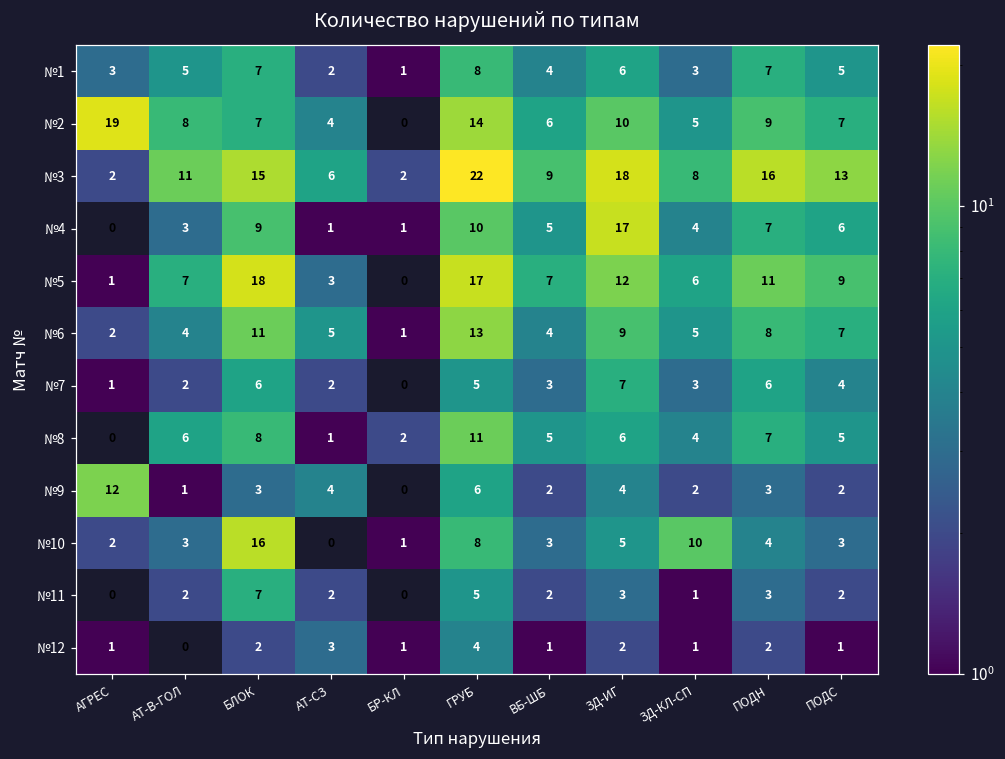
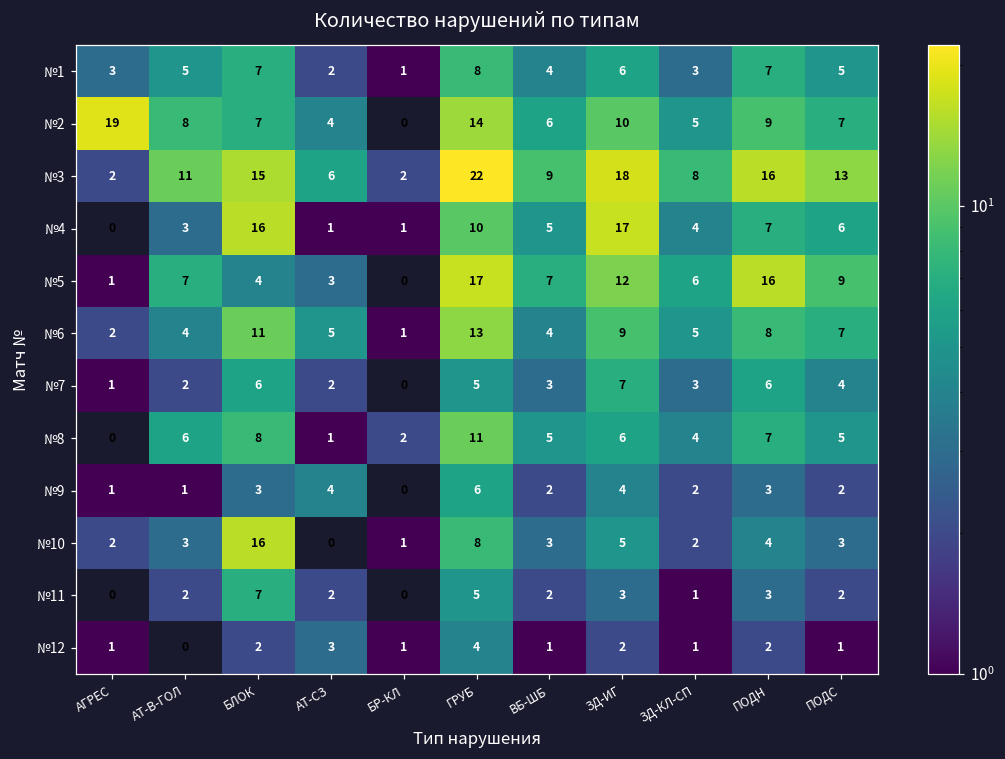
  {
    "№1": {
      "АГРЕС": 3,
      "АТ-В-ГОЛ": 5,
      "БЛОК": 7,
      "АТ-СЗ": 2,
      "БР-КЛ": 1,
      "ГРУБ": 8,
      "ВБ-ШБ": 4,
      "ЗД-ИГ": 6,
      "ЗД-КЛ-СП": 3,
      "ПОДН": 7,
      "ПОДС": 5
    },
    "№2": {
      "АГРЕС": 19,
      "АТ-В-ГОЛ": 8,
      "БЛОК": 7,
      "АТ-СЗ": 4,
      "ГРУБ": 14,
      "ВБ-ШБ": 6,
      "ЗД-ИГ": 10,
      "ЗД-КЛ-СП": 5,
      "ПОДН": 9,
      "ПОДС": 7
    },
    "№3": {
      "АГРЕС": 2,
      "АТ-В-ГОЛ": 11,
      "БЛОК": 15,
      "АТ-СЗ": 6,
      "БР-КЛ": 2,
      "ГРУБ": 22,
      "ВБ-ШБ": 9,
      "ЗД-ИГ": 18,
      "ЗД-КЛ-СП": 8,
      "ПОДН": 16,
      "ПОДС": 13
    },
    "№4": {
      "АТ-В-ГОЛ": 3,
-     "БЛОК": 9,
+     "БЛОК": 16,
      "АТ-СЗ": 1,
      "БР-КЛ": 1,
      "ГРУБ": 10,
      "ВБ-ШБ": 5,
      "ЗД-ИГ": 17,
      "ЗД-КЛ-СП": 4,
      "ПОДН": 7,
      "ПОДС": 6
    },
    "№5": {
      "АГРЕС": 1,
      "АТ-В-ГОЛ": 7,
-     "БЛОК": 18,
+     "БЛОК": 4,
      "АТ-СЗ": 3,
      "ГРУБ": 17,
      "ВБ-ШБ": 7,
      "ЗД-ИГ": 12,
      "ЗД-КЛ-СП": 6,
-     "ПОДН": 11,
+     "ПОДН": 16,
      "ПОДС": 9
    },
    "№6": {
      "АГРЕС": 2,
      "АТ-В-ГОЛ": 4,
      "БЛОК": 11,
      "АТ-СЗ": 5,
      "БР-КЛ": 1,
      "ГРУБ": 13,
      "ВБ-ШБ": 4,
      "ЗД-ИГ": 9,
      "ЗД-КЛ-СП": 5,
      "ПОДН": 8,
      "ПОДС": 7
    },
    "№7": {
      "АГРЕС": 1,
      "АТ-В-ГОЛ": 2,
      "БЛОК": 6,
      "АТ-СЗ": 2,
      "ГРУБ": 5,
      "ВБ-ШБ": 3,
      "ЗД-ИГ": 7,
      "ЗД-КЛ-СП": 3,
      "ПОДН": 6,
      "ПОДС": 4
    },
    "№8": {
      "АТ-В-ГОЛ": 6,
      "БЛОК": 8,
      "АТ-СЗ": 1,
      "БР-КЛ": 2,
      "ГРУБ": 11,
      "ВБ-ШБ": 5,
      "ЗД-ИГ": 6,
      "ЗД-КЛ-СП": 4,
      "ПОДН": 7,
      "ПОДС": 5
    },
    "№9": {
-     "АГРЕС": 12,
+     "АГРЕС": 1,
      "АТ-В-ГОЛ": 1,
      "БЛОК": 3,
      "АТ-СЗ": 4,
      "ГРУБ": 6,
      "ВБ-ШБ": 2,
      "ЗД-ИГ": 4,
      "ЗД-КЛ-СП": 2,
      "ПОДН": 3,
      "ПОДС": 2
    },
    "№10": {
      "АГРЕС": 2,
      "АТ-В-ГОЛ": 3,
      "БЛОК": 16,
      "БР-КЛ": 1,
      "ГРУБ": 8,
      "ВБ-ШБ": 3,
      "ЗД-ИГ": 5,
-     "ЗД-КЛ-СП": 10,
+     "ЗД-КЛ-СП": 2,
      "ПОДН": 4,
      "ПОДС": 3
    },
    "№11": {
      "АТ-В-ГОЛ": 2,
      "БЛОК": 7,
      "АТ-СЗ": 2,
      "ГРУБ": 5,
      "ВБ-ШБ": 2,
      "ЗД-ИГ": 3,
      "ЗД-КЛ-СП": 1,
      "ПОДН": 3,
      "ПОДС": 2
    },
    "№12": {
      "АГРЕС": 1,
      "БЛОК": 2,
      "АТ-СЗ": 3,
      "БР-КЛ": 1,
      "ГРУБ": 4,
      "ВБ-ШБ": 1,
      "ЗД-ИГ": 2,
      "ЗД-КЛ-СП": 1,
      "ПОДН": 2,
      "ПОДС": 1
    }
  }
